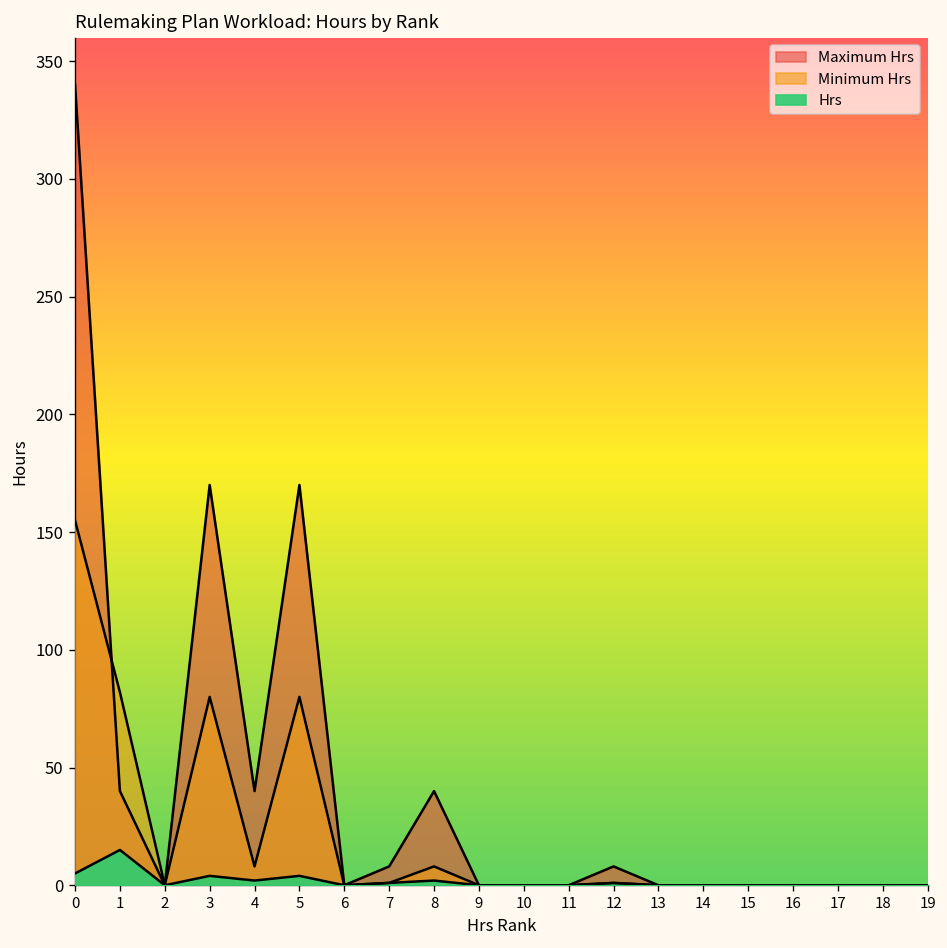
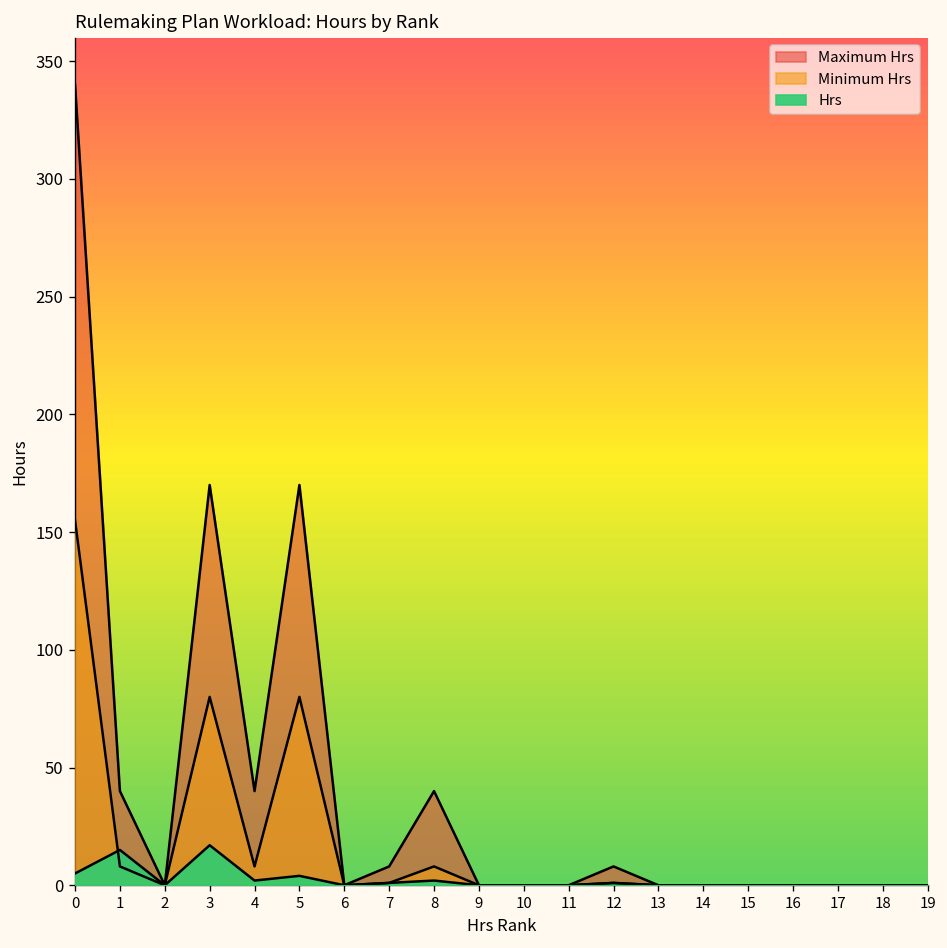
  {
    "Maximum Hrs": {
      "0": 340,
      "1": 40,
      "3": 170,
      "4": 40,
      "5": 170,
      "7": 8,
      "8": 40,
      "12": 8
    },
    "Minimum Hrs": {
      "0": 155,
-     "1": 82,
+     "1": 8,
      "3": 80,
      "4": 8,
      "5": 80,
      "8": 8
    },
    "Hrs": {
      "0": 5,
      "1": 15,
-     "3": 4,
+     "3": 17,
      "4": 2,
      "5": 4,
      "8": 2
    }
  }
